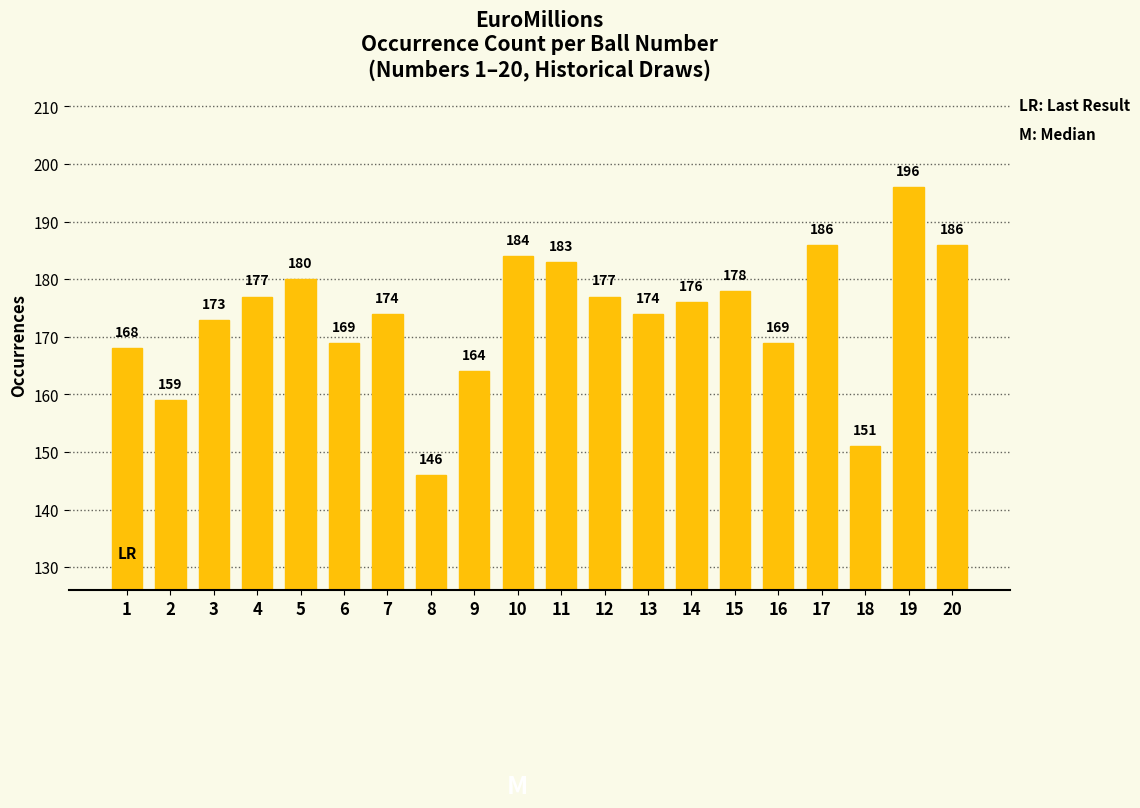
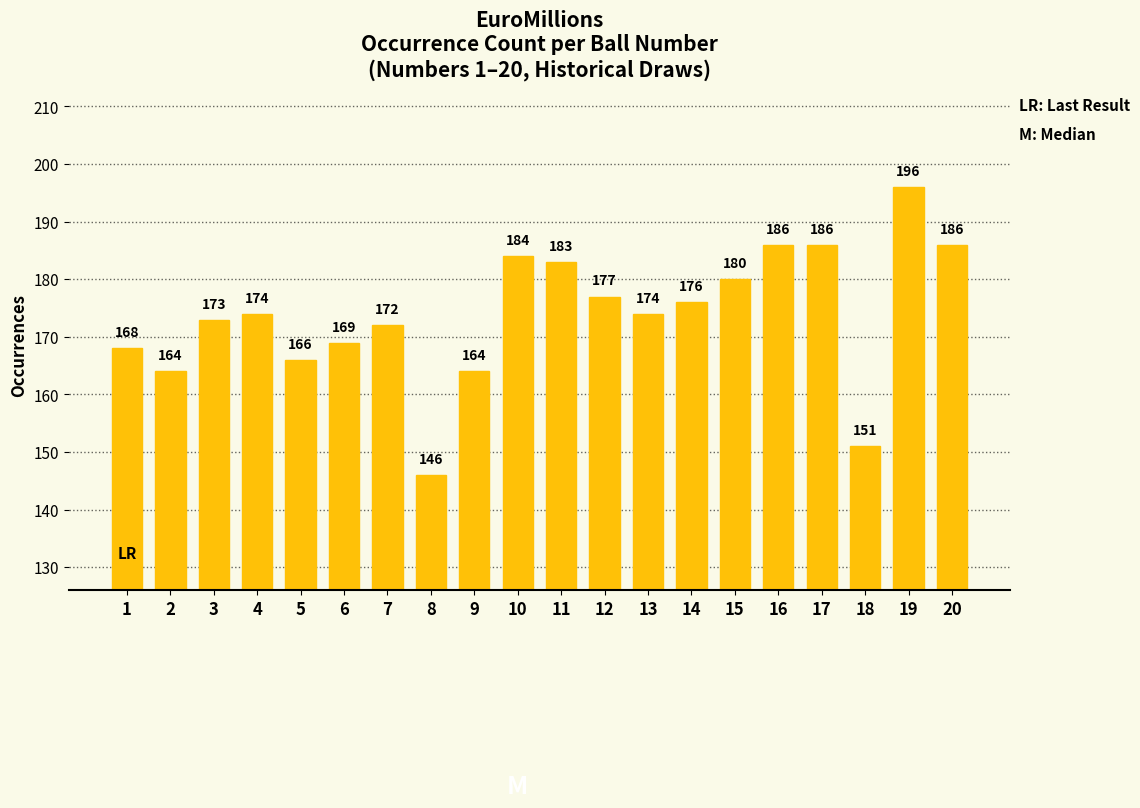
  {
    "1": 168,
-   "2": 159,
+   "2": 164,
    "3": 173,
-   "4": 177,
-   "5": 180,
+   "4": 174,
+   "5": 166,
    "6": 169,
-   "7": 174,
+   "7": 172,
    "8": 146,
    "9": 164,
    "10": 184,
    "11": 183,
    "12": 177,
    "13": 174,
    "14": 176,
-   "15": 178,
-   "16": 169,
+   "15": 180,
+   "16": 186,
    "17": 186,
    "18": 151,
    "19": 196,
    "20": 186
  }
